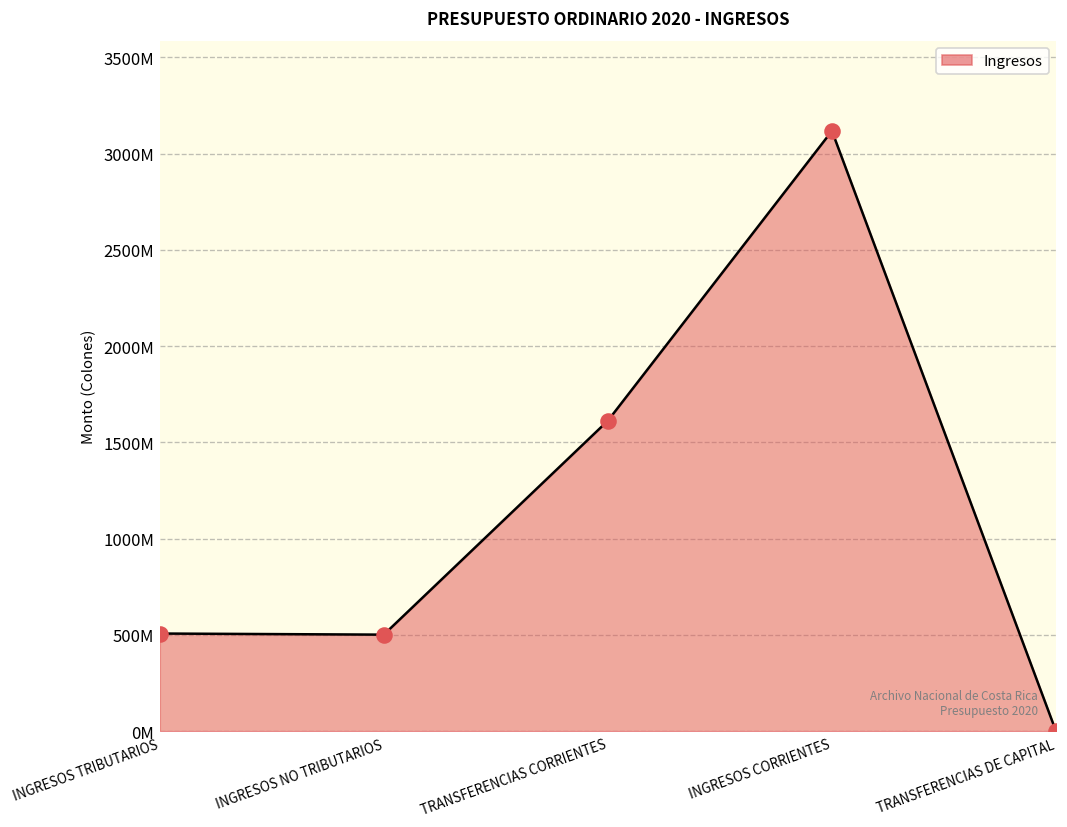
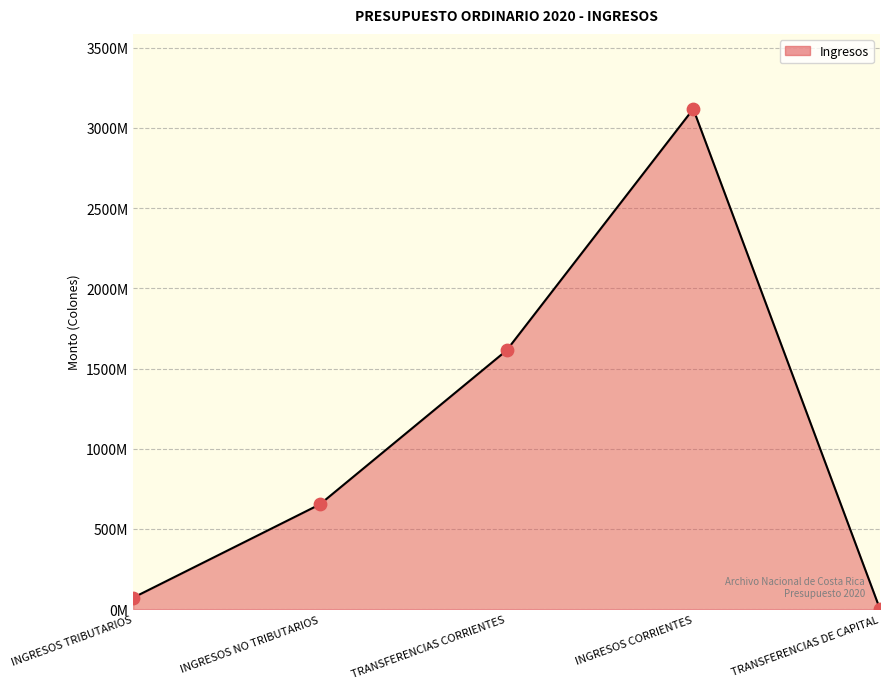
  {
-   "INGRESOS TRIBUTARIOS": 510000000,
-   "INGRESOS NO TRIBUTARIOS": 500000000,
+   "INGRESOS TRIBUTARIOS": 70000000,
+   "INGRESOS NO TRIBUTARIOS": 650000000,
    "TRANSFERENCIAS CORRIENTES": 1610000000,
    "INGRESOS CORRIENTES": 3120000000
  }
